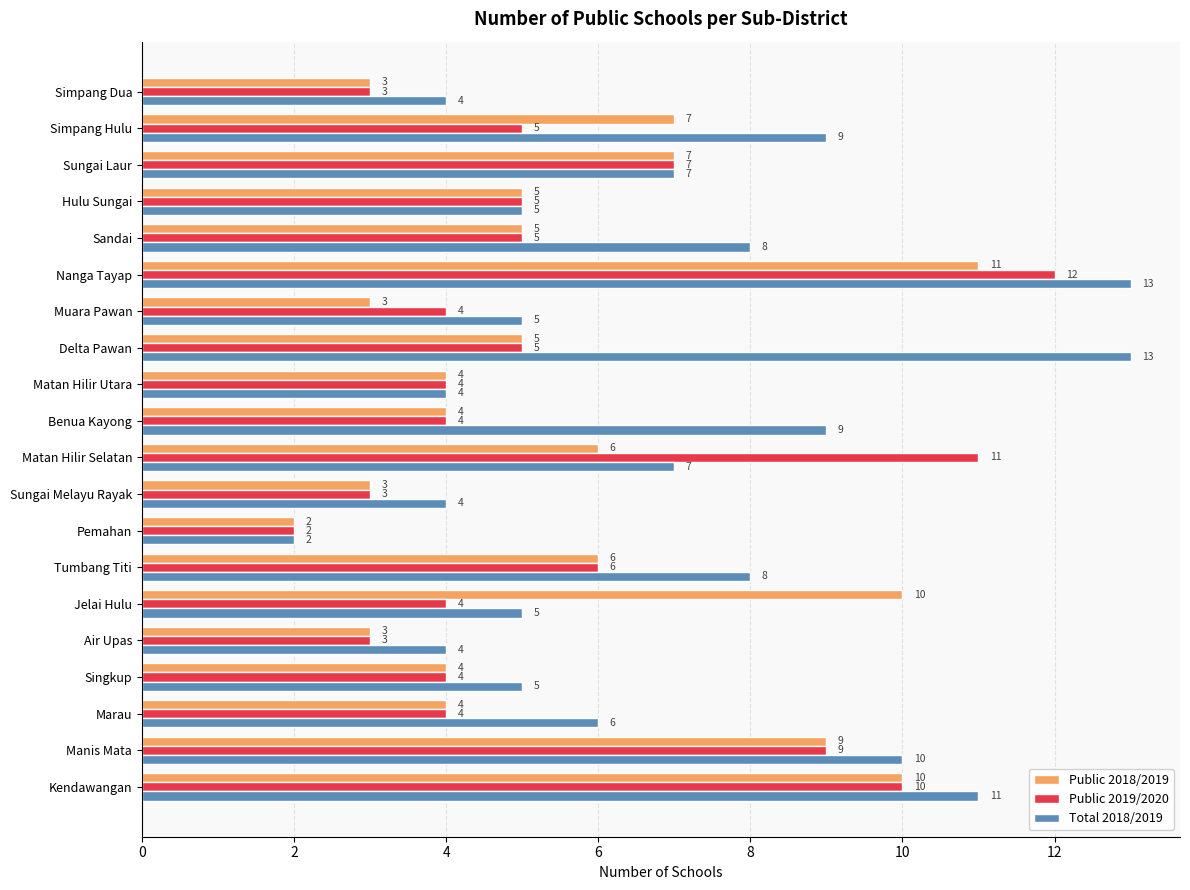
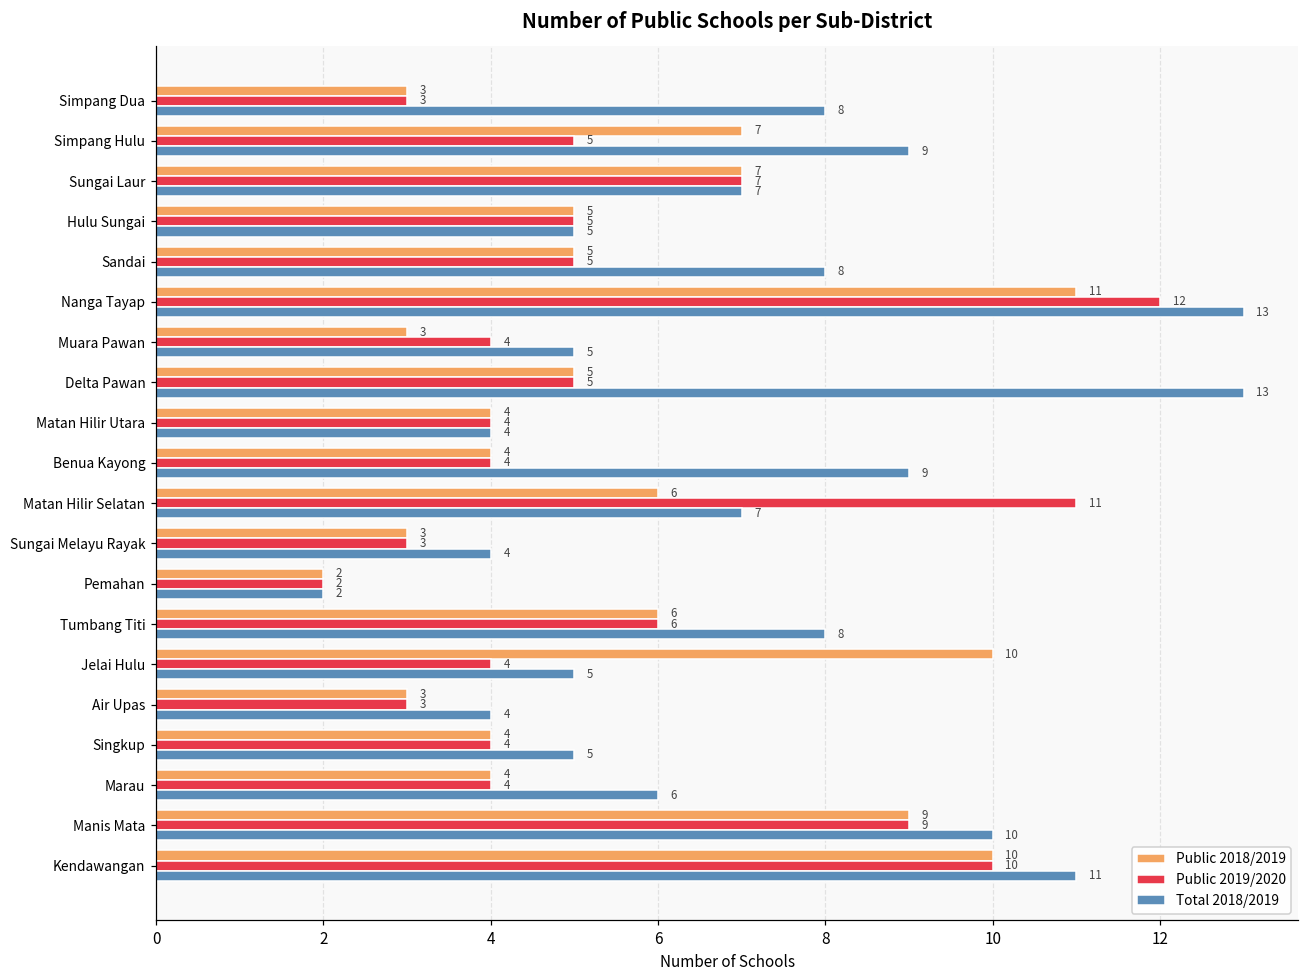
  {
    "Public 2018/2019": {
      "Simpang Dua": 3,
      "Simpang Hulu": 7,
      "Sungai Laur": 7,
      "Hulu Sungai": 5,
      "Sandai": 5,
      "Nanga Tayap": 11,
      "Muara Pawan": 3,
      "Delta Pawan": 5,
      "Matan Hilir Utara": 4,
      "Benua Kayong": 4,
      "Matan Hilir Selatan": 6,
      "Sungai Melayu Rayak": 3,
      "Pemahan": 2,
      "Tumbang Titi": 6,
      "Jelai Hulu": 10,
      "Air Upas": 3,
      "Singkup": 4,
      "Marau": 4,
      "Manis Mata": 9,
      "Kendawangan": 10
    },
    "Public 2019/2020": {
      "Simpang Dua": 3,
      "Simpang Hulu": 5,
      "Sungai Laur": 7,
      "Hulu Sungai": 5,
      "Sandai": 5,
      "Nanga Tayap": 12,
      "Muara Pawan": 4,
      "Delta Pawan": 5,
      "Matan Hilir Utara": 4,
      "Benua Kayong": 4,
      "Matan Hilir Selatan": 11,
      "Sungai Melayu Rayak": 3,
      "Pemahan": 2,
      "Tumbang Titi": 6,
      "Jelai Hulu": 4,
      "Air Upas": 3,
      "Singkup": 4,
      "Marau": 4,
      "Manis Mata": 9,
      "Kendawangan": 10
    },
    "Total 2018/2019": {
-     "Simpang Dua": 4,
+     "Simpang Dua": 8,
      "Simpang Hulu": 9,
      "Sungai Laur": 7,
      "Hulu Sungai": 5,
      "Sandai": 8,
      "Nanga Tayap": 13,
      "Muara Pawan": 5,
      "Delta Pawan": 13,
      "Matan Hilir Utara": 4,
      "Benua Kayong": 9,
      "Matan Hilir Selatan": 7,
      "Sungai Melayu Rayak": 4,
      "Pemahan": 2,
      "Tumbang Titi": 8,
      "Jelai Hulu": 5,
      "Air Upas": 4,
      "Singkup": 5,
      "Marau": 6,
      "Manis Mata": 10,
      "Kendawangan": 11
    }
  }
